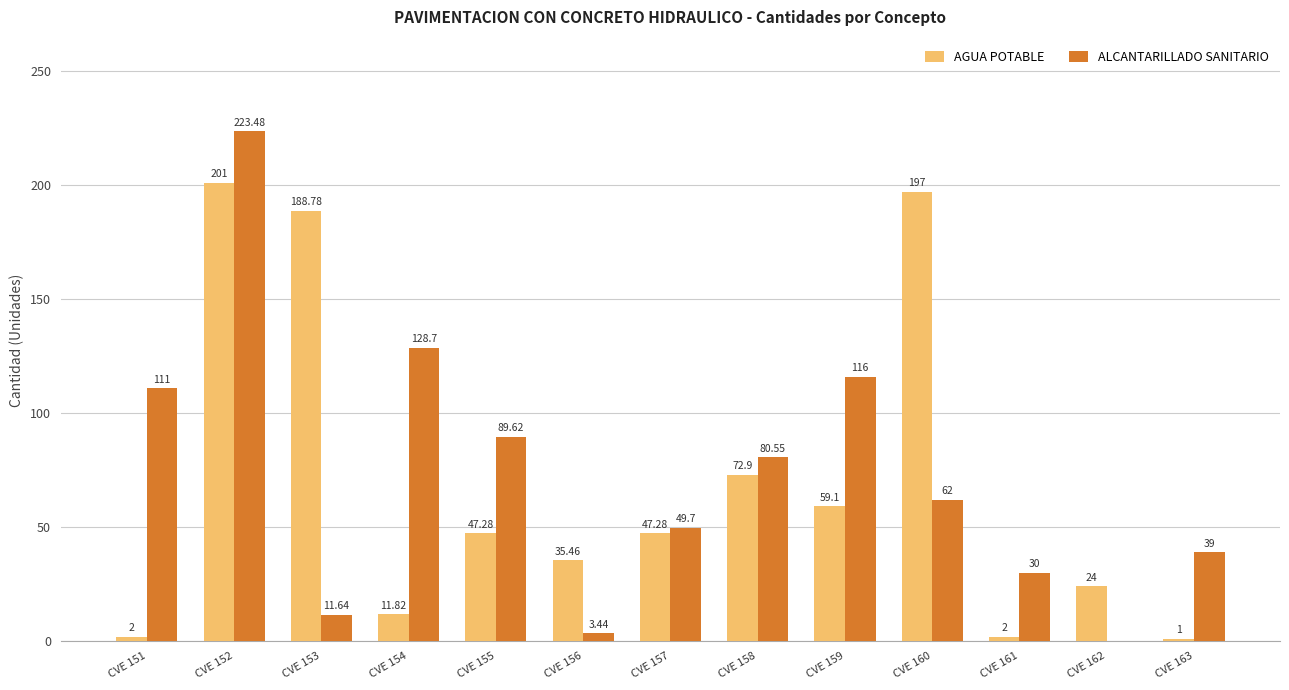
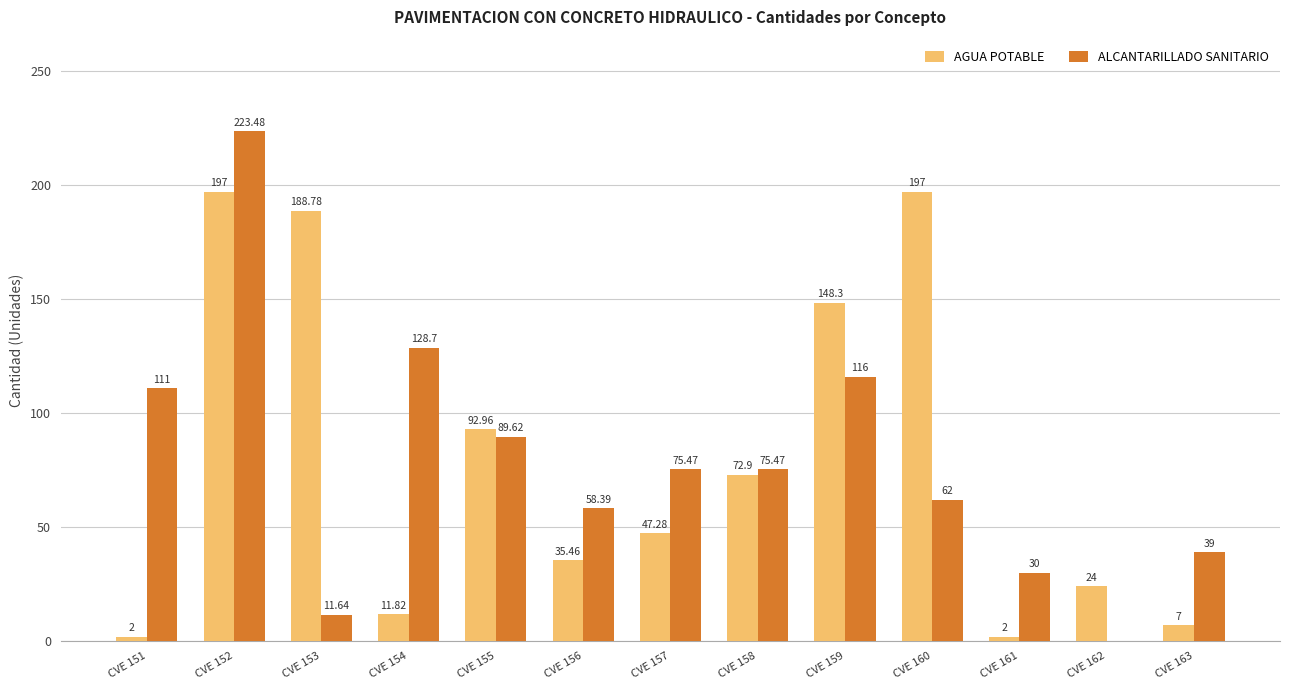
  {
    "AGUA POTABLE": {
      "CVE 151": 2,
-     "CVE 152": 201,
+     "CVE 152": 197,
      "CVE 153": 188.78,
      "CVE 154": 11.82,
-     "CVE 155": 47.28,
+     "CVE 155": 92.96,
      "CVE 156": 35.46,
      "CVE 157": 47.28,
      "CVE 158": 72.9,
-     "CVE 159": 59.1,
+     "CVE 159": 148.3,
      "CVE 160": 197,
      "CVE 161": 2,
      "CVE 162": 24,
-     "CVE 163": 1
+     "CVE 163": 7
    },
    "ALCANTARILLADO SANITARIO": {
      "CVE 151": 111,
      "CVE 152": 223.48,
      "CVE 153": 11.64,
      "CVE 154": 128.7,
      "CVE 155": 89.62,
-     "CVE 156": 3.44,
-     "CVE 157": 49.7,
-     "CVE 158": 80.55,
+     "CVE 156": 58.39,
+     "CVE 157": 75.47,
+     "CVE 158": 75.47,
      "CVE 159": 116,
      "CVE 160": 62,
      "CVE 161": 30,
      "CVE 163": 39
    }
  }
